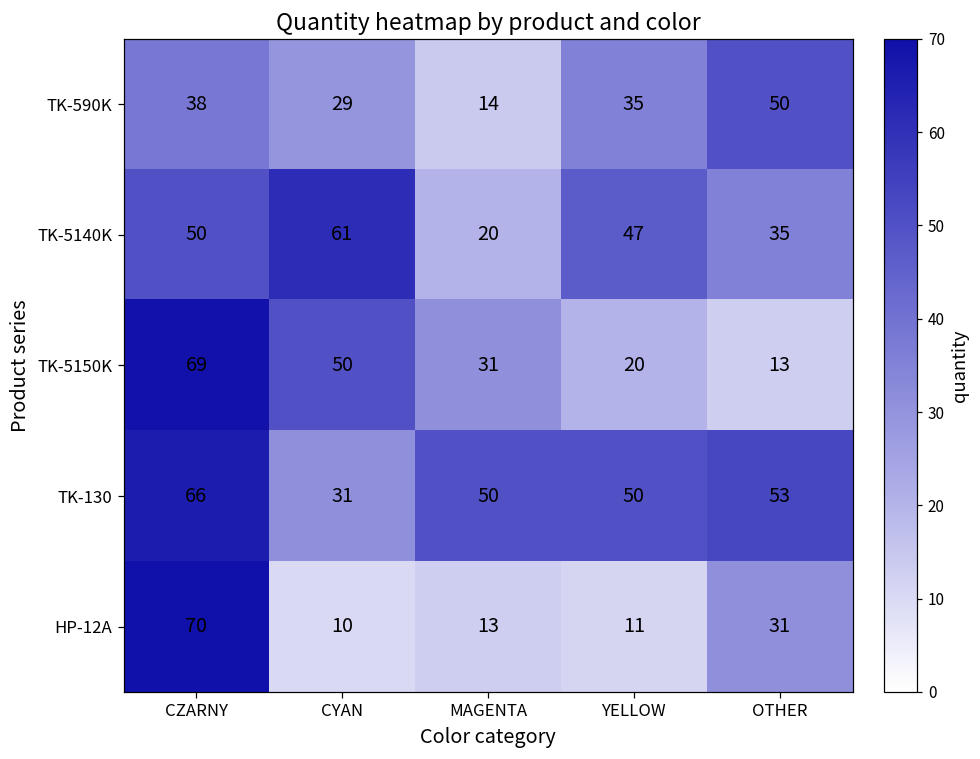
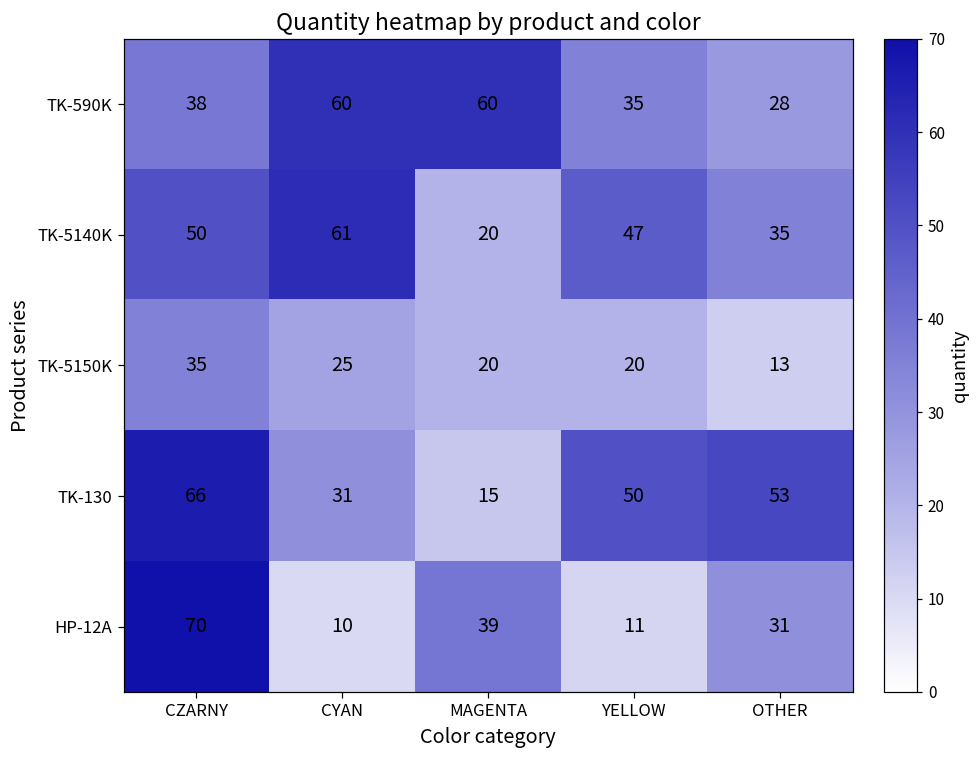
  {
    "TK-590K": {
      "CZARNY": 38,
-     "CYAN": 29,
-     "MAGENTA": 14,
+     "CYAN": 60,
+     "MAGENTA": 60,
      "YELLOW": 35,
-     "OTHER": 50
+     "OTHER": 28
    },
    "TK-5140K": {
      "CZARNY": 50,
      "CYAN": 61,
      "MAGENTA": 20,
      "YELLOW": 47,
      "OTHER": 35
    },
    "TK-5150K": {
-     "CZARNY": 69,
-     "CYAN": 50,
-     "MAGENTA": 31,
+     "CZARNY": 35,
+     "CYAN": 25,
+     "MAGENTA": 20,
      "YELLOW": 20,
      "OTHER": 13
    },
    "TK-130": {
      "CZARNY": 66,
      "CYAN": 31,
-     "MAGENTA": 50,
+     "MAGENTA": 15,
      "YELLOW": 50,
      "OTHER": 53
    },
    "HP-12A": {
      "CZARNY": 70,
      "CYAN": 10,
-     "MAGENTA": 13,
+     "MAGENTA": 39,
      "YELLOW": 11,
      "OTHER": 31
    }
  }
